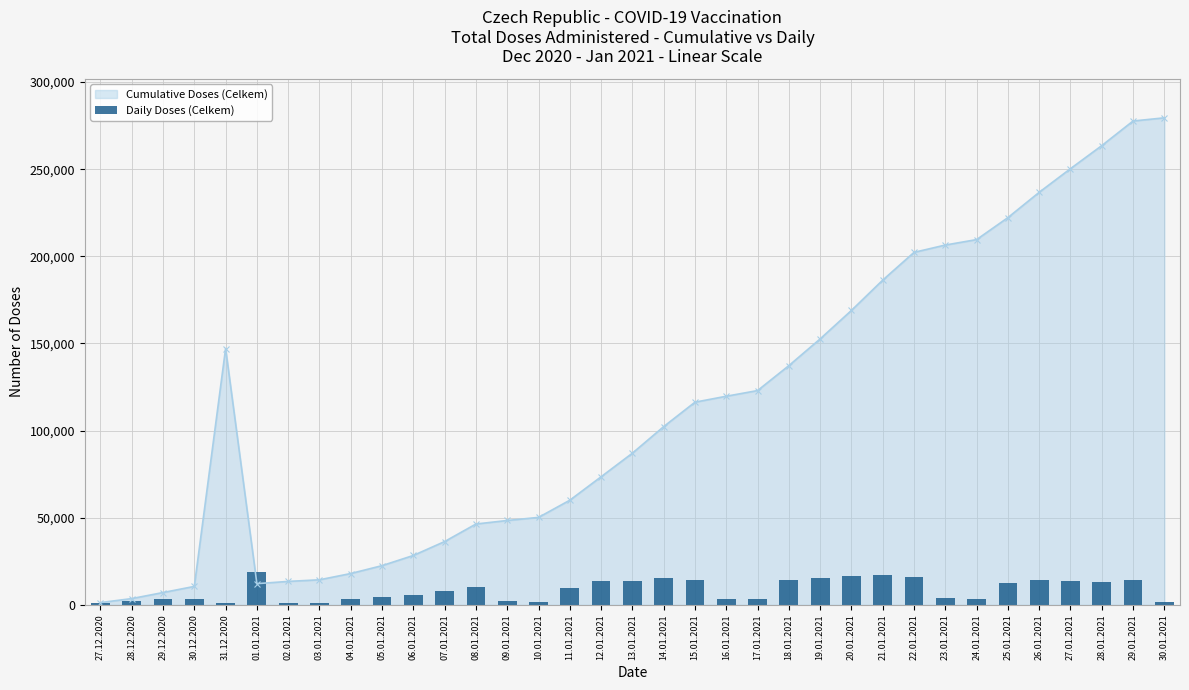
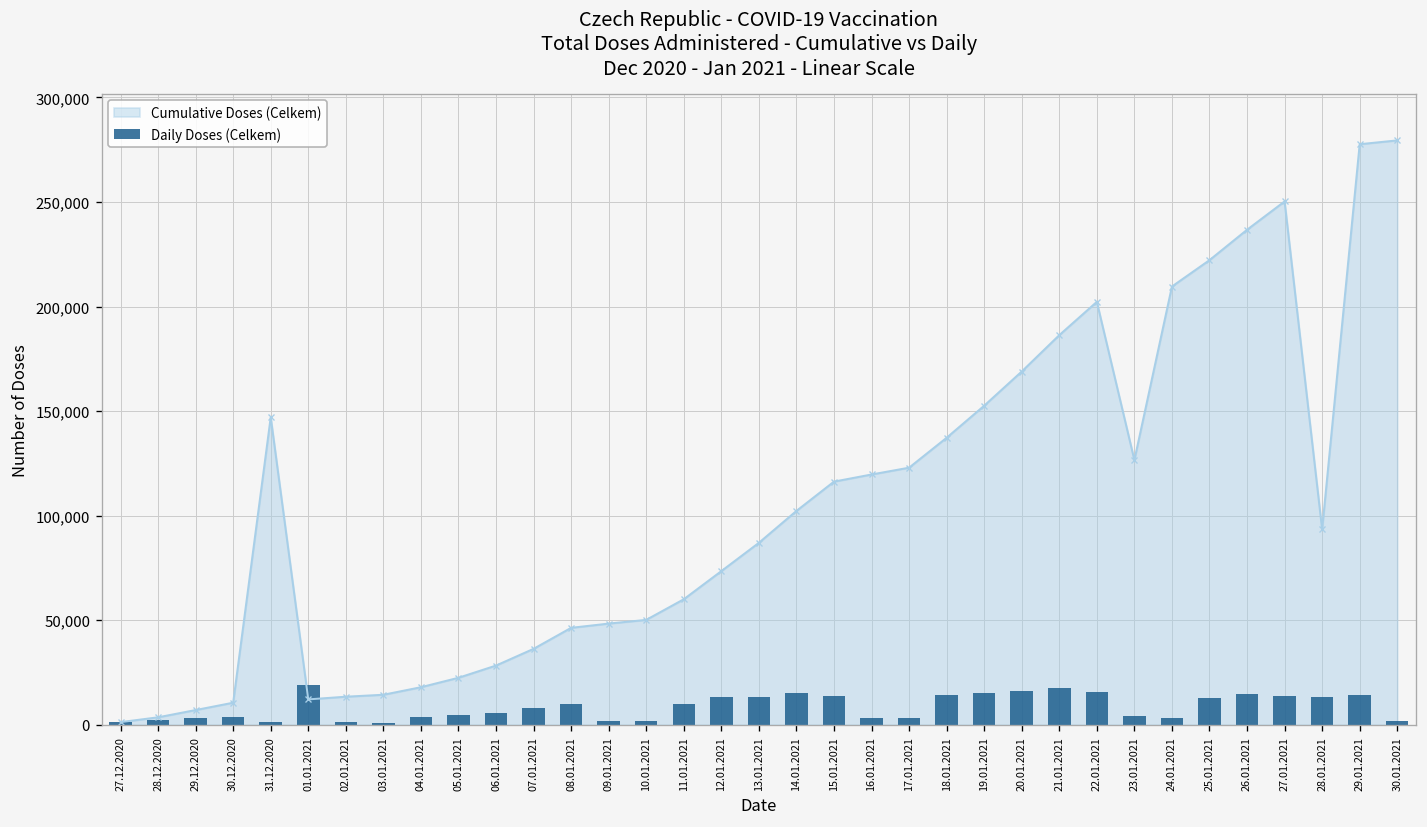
  {
    "Cumulative Doses (Celkem)": {
      "27.12.2020": "1,000",
      "28.12.2020": "4,000",
      "29.12.2020": "7,000",
      "30.12.2020": "11,000",
      "31.12.2020": "147,000",
      "01.01.2021": "12,000",
      "02.01.2021": "13,000",
      "03.01.2021": "14,000",
      "04.01.2021": "18,000",
      "05.01.2021": "22,000",
      "06.01.2021": "28,000",
      "07.01.2021": "36,000",
      "08.01.2021": "46,000",
      "09.01.2021": "48,000",
      "10.01.2021": "50,000",
      "11.01.2021": "60,000",
      "12.01.2021": "73,000",
      "13.01.2021": "87,000",
      "14.01.2021": "102,000",
      "15.01.2021": "116,000",
      "16.01.2021": "120,000",
      "17.01.2021": "123,000",
      "18.01.2021": "137,000",
      "19.01.2021": "153,000",
      "20.01.2021": "169,000",
      "21.01.2021": "186,000",
      "22.01.2021": "202,000",
-     "23.01.2021": "206,000",
+     "23.01.2021": "127,000",
      "24.01.2021": "210,000",
      "25.01.2021": "222,000",
      "26.01.2021": "237,000",
      "27.01.2021": "250,000",
-     "28.01.2021": "264,000",
+     "28.01.2021": "93,000",
      "29.01.2021": "278,000",
      "30.01.2021": "279,000"
    },
    "Daily Doses (Celkem)": {
      "28.12.2020": "2,000",
      "29.12.2020": "3,000",
      "30.12.2020": "4,000",
      "01.01.2021": "19,000",
      "04.01.2021": "4,000",
      "05.01.2021": "5,000",
      "06.01.2021": "6,000",
      "07.01.2021": "8,000",
      "08.01.2021": "10,000",
      "09.01.2021": "2,000",
      "10.01.2021": "2,000",
      "11.01.2021": "10,000",
      "12.01.2021": "13,000",
      "13.01.2021": "14,000",
      "14.01.2021": "15,000",
      "15.01.2021": "14,000",
      "16.01.2021": "3,000",
      "17.01.2021": "3,000",
      "18.01.2021": "14,000",
      "19.01.2021": "15,000",
      "20.01.2021": "16,000",
      "21.01.2021": "17,000",
      "22.01.2021": "16,000",
      "23.01.2021": "4,000",
      "24.01.2021": "3,000",
      "25.01.2021": "13,000",
      "26.01.2021": "15,000",
      "27.01.2021": "14,000",
      "28.01.2021": "13,000",
      "29.01.2021": "14,000",
      "30.01.2021": "2,000"
    }
  }
